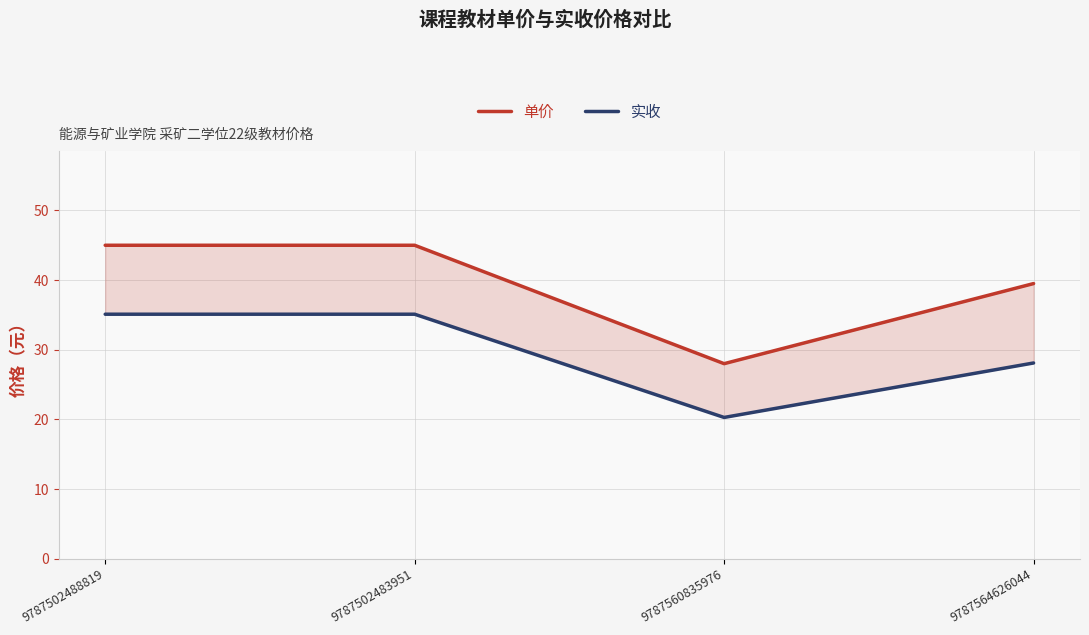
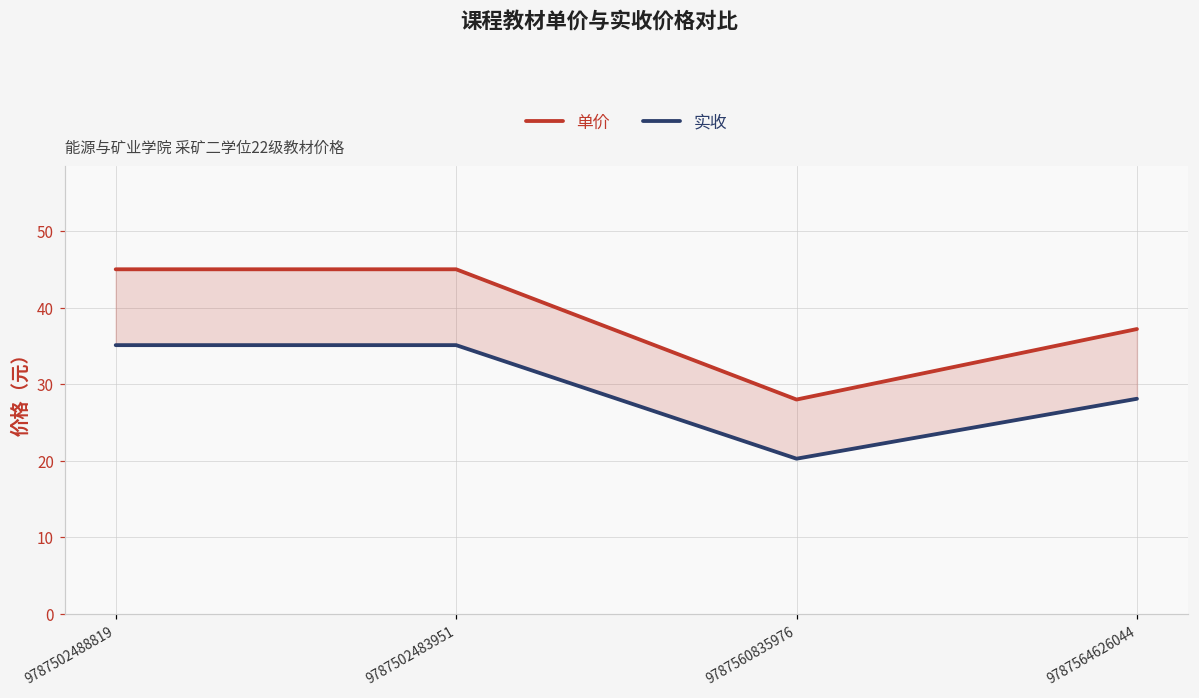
  {
    "单价": {
      "9787502488819": 45,
      "9787502483951": 45,
      "9787560835976": 28,
-     "9787564626044": 40
+     "9787564626044": 37
    },
    "实收": {
      "9787502488819": 35,
      "9787502483951": 35,
      "9787560835976": 20,
      "9787564626044": 28
    }
  }
